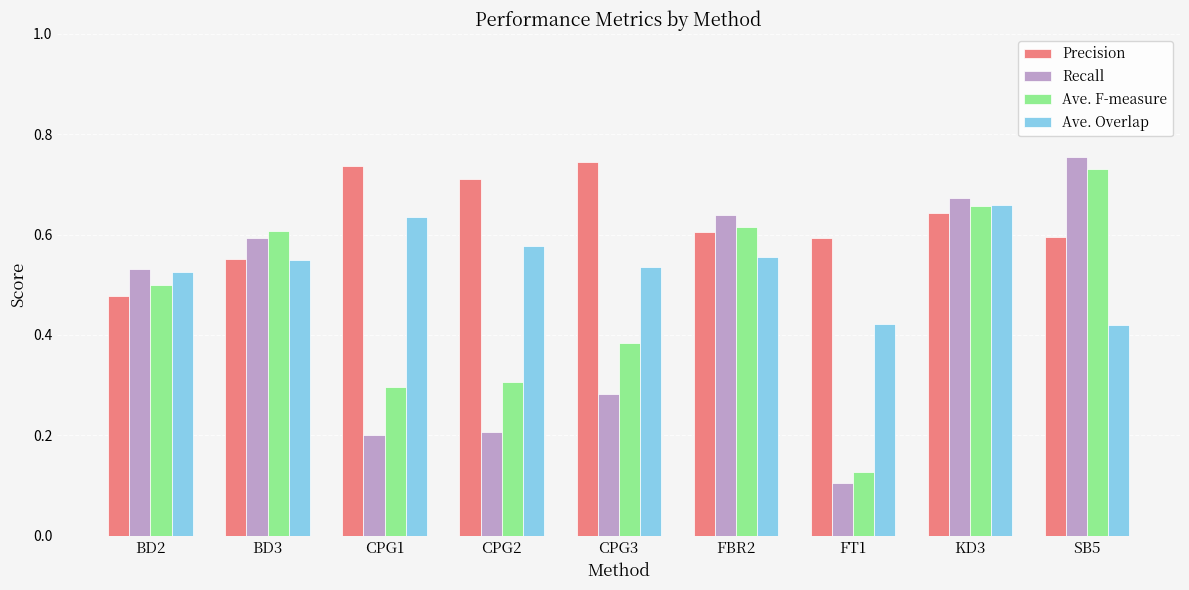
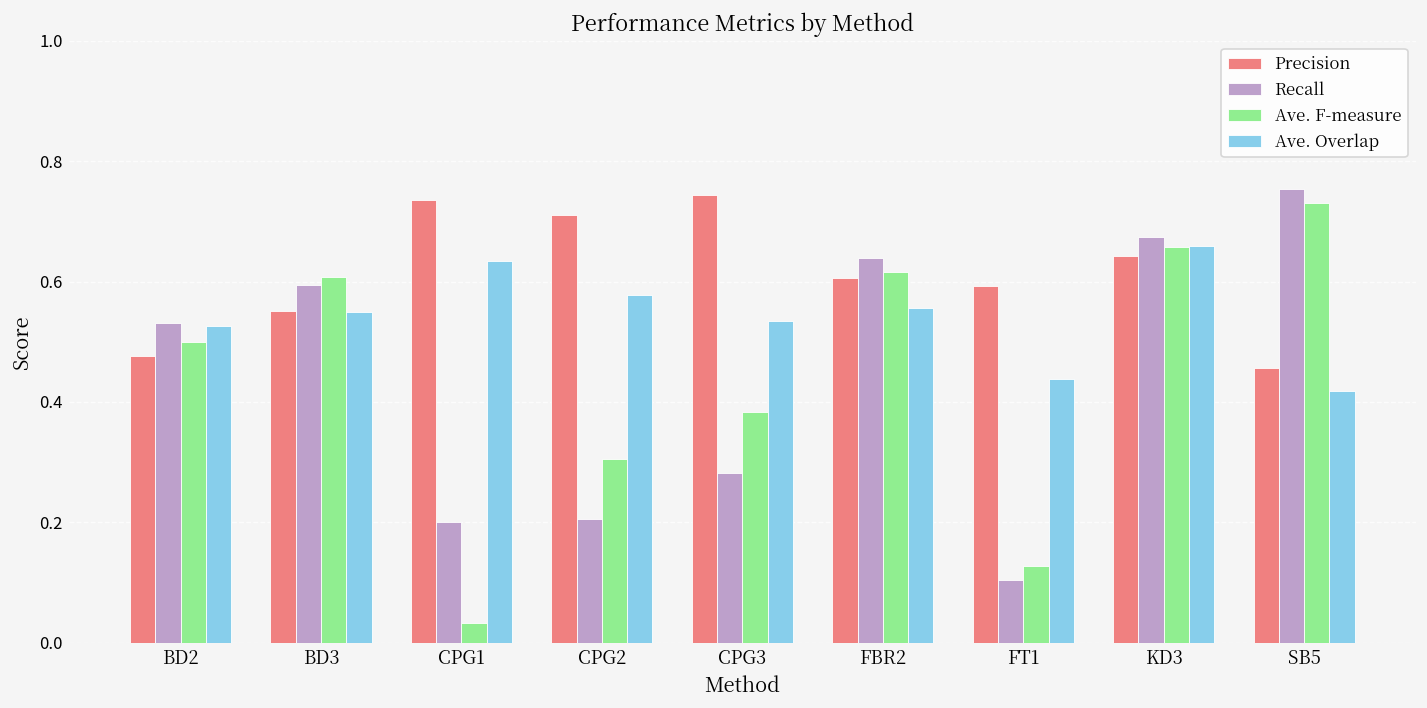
  {
    "Precision": {
      "BD2": 0.48,
      "BD3": 0.55,
      "CPG1": 0.74,
      "CPG2": 0.71,
      "CPG3": 0.74,
      "FBR2": 0.61,
      "FT1": 0.59,
      "KD3": 0.64,
-     "SB5": 0.60
+     "SB5": 0.46
    },
    "Recall": {
      "BD2": 0.53,
      "BD3": 0.59,
      "CPG1": 0.20,
      "CPG2": 0.21,
      "CPG3": 0.28,
      "FBR2": 0.64,
      "FT1": 0.11,
      "KD3": 0.67,
      "SB5": 0.75
    },
    "Ave. F-measure": {
      "BD2": 0.50,
      "BD3": 0.61,
-     "CPG1": 0.30,
+     "CPG1": 0.03,
      "CPG2": 0.31,
      "CPG3": 0.38,
      "FBR2": 0.62,
      "FT1": 0.13,
      "KD3": 0.66,
      "SB5": 0.73
    },
    "Ave. Overlap": {
      "BD2": 0.53,
      "BD3": 0.55,
      "CPG1": 0.64,
      "CPG2": 0.58,
      "CPG3": 0.54,
      "FBR2": 0.56,
-     "FT1": 0.42,
+     "FT1": 0.44,
      "KD3": 0.66,
      "SB5": 0.42
    }
  }
